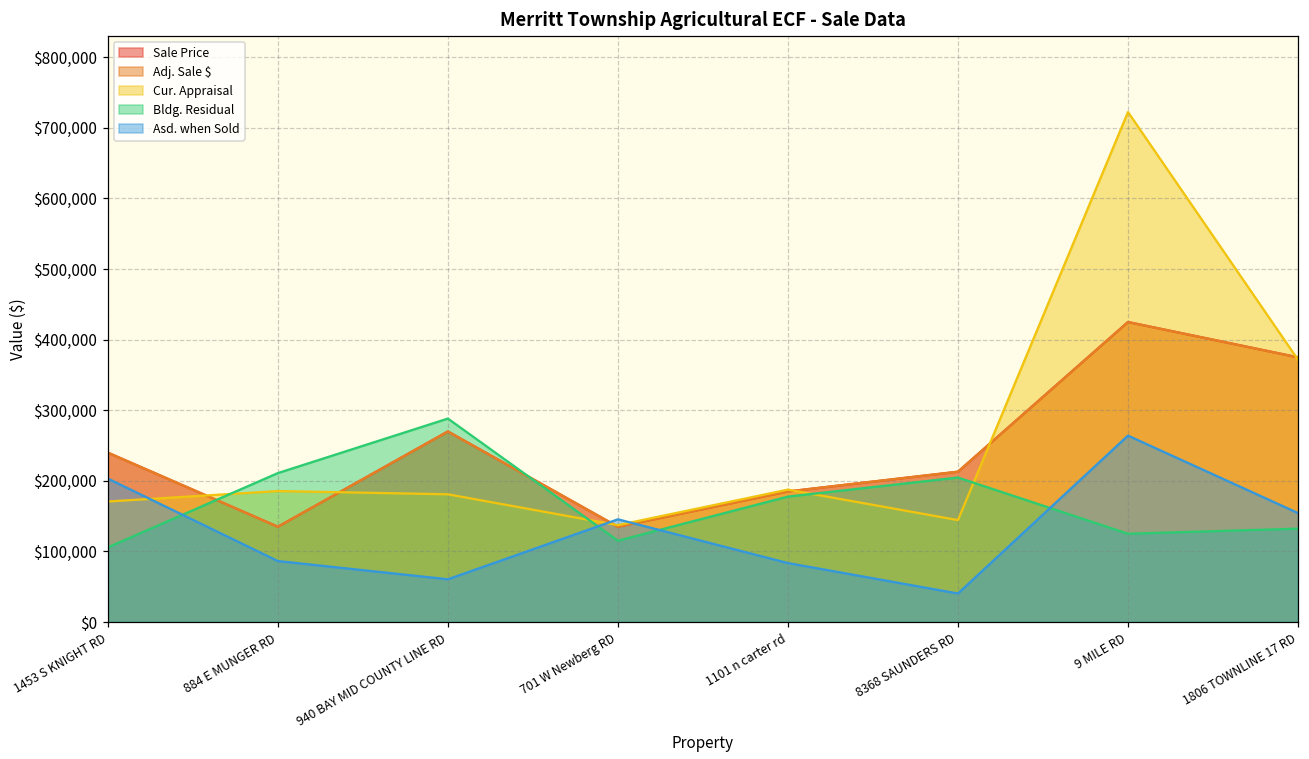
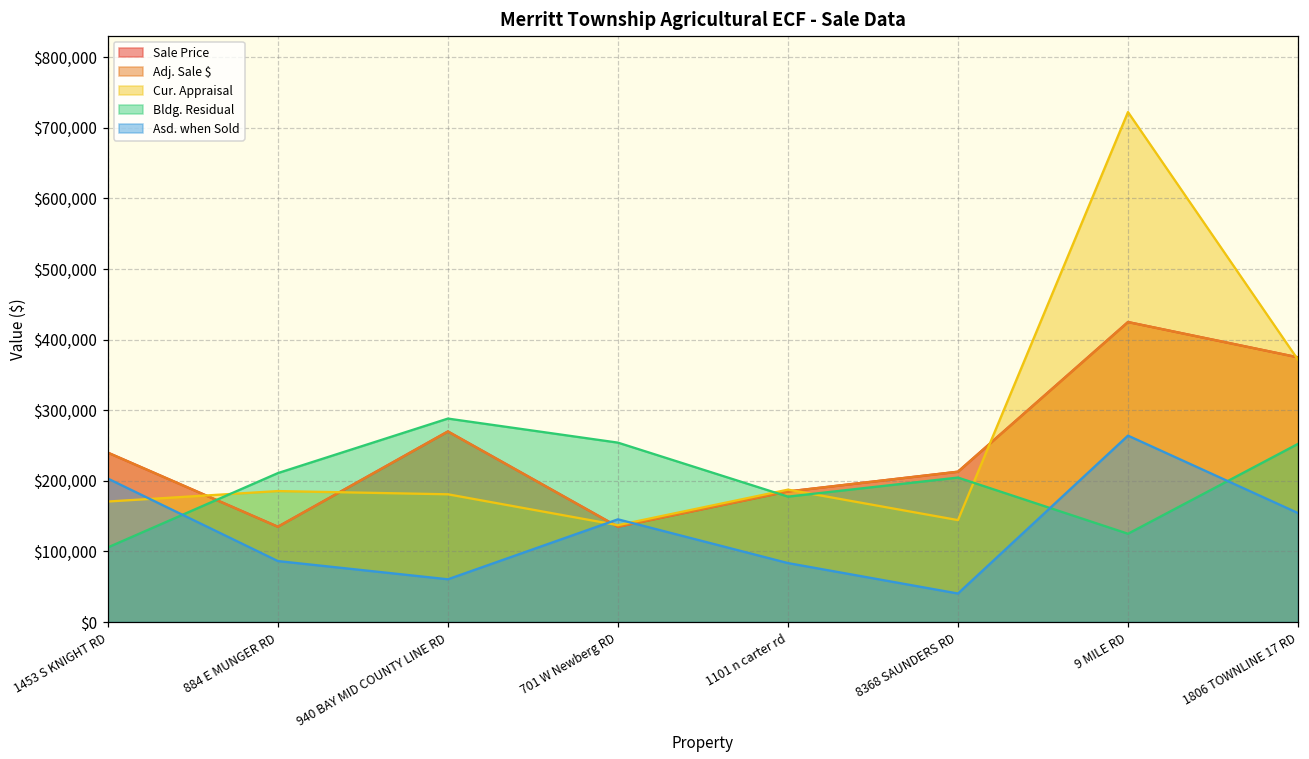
  {
    "Bldg. Residual": {
      "1453 S KNIGHT RD": "$110,000",
      "884 E MUNGER RD": "$210,000",
      "940 BAY MID COUNTY LINE RD": "$290,000",
-     "701 W Newberg RD": "$120,000",
+     "701 W Newberg RD": "$250,000",
      "1101 n carter rd": "$180,000",
      "8368 SAUNDERS RD": "$200,000",
      "9 MILE RD": "$130,000",
-     "1806 TOWNLINE 17 RD": "$130,000"
+     "1806 TOWNLINE 17 RD": "$250,000"
    },
    "Asd. when Sold": {
      "1453 S KNIGHT RD": "$200,000",
      "884 E MUNGER RD": "$90,000",
      "940 BAY MID COUNTY LINE RD": "$60,000",
      "701 W Newberg RD": "$150,000",
      "1101 n carter rd": "$80,000",
      "8368 SAUNDERS RD": "$40,000",
      "9 MILE RD": "$260,000",
      "1806 TOWNLINE 17 RD": "$150,000"
    }
  }
